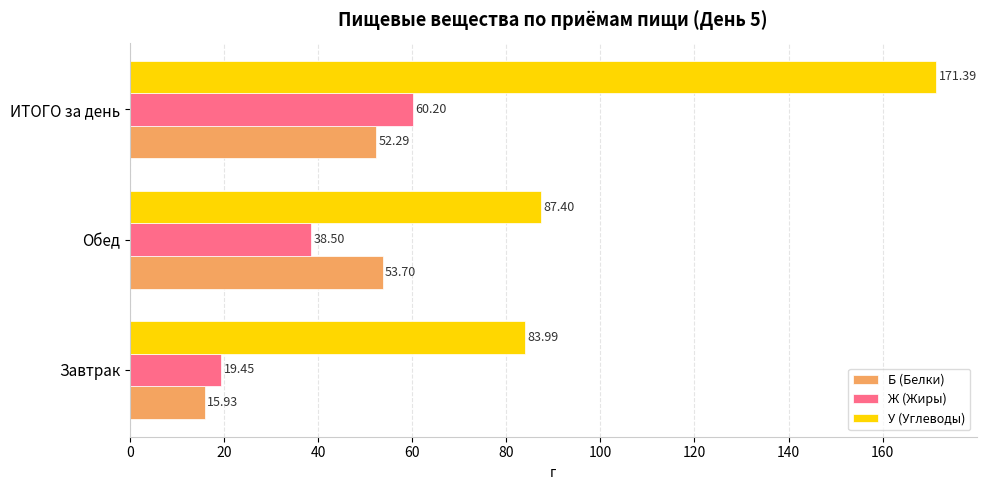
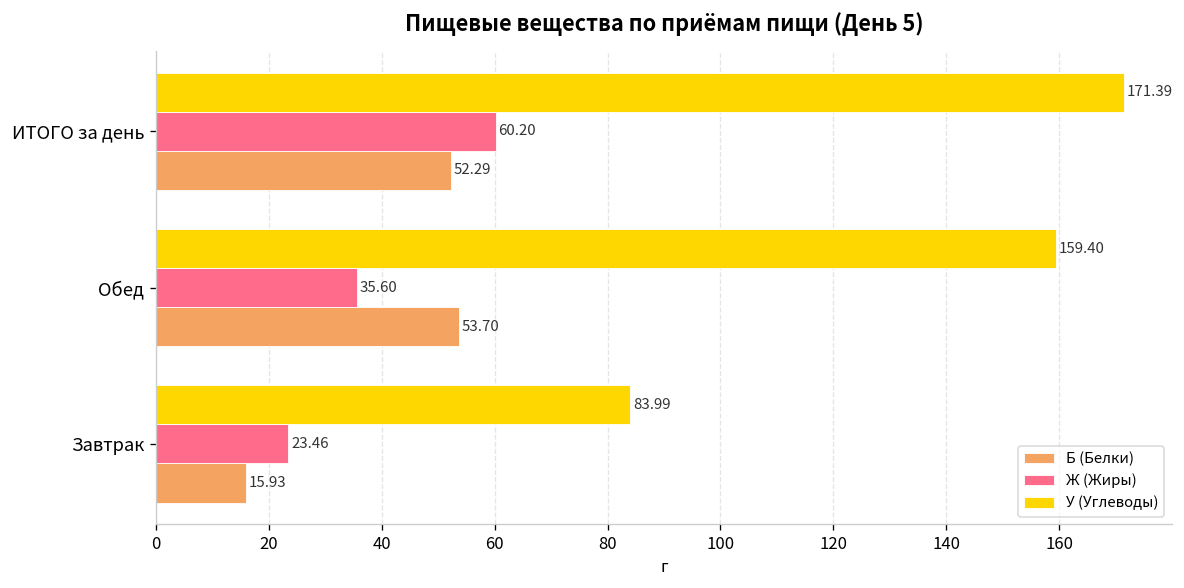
  {
    "Б (Белки)": {
      "ИТОГО за день": 52.29,
      "Обед": 53.70,
      "Завтрак": 15.93
    },
    "Ж (Жиры)": {
      "ИТОГО за день": 60.20,
-     "Обед": 38.50,
-     "Завтрак": 19.45
+     "Обед": 35.60,
+     "Завтрак": 23.46
    },
    "У (Углеводы)": {
      "ИТОГО за день": 171.39,
-     "Обед": 87.40,
+     "Обед": 159.40,
      "Завтрак": 83.99
    }
  }
